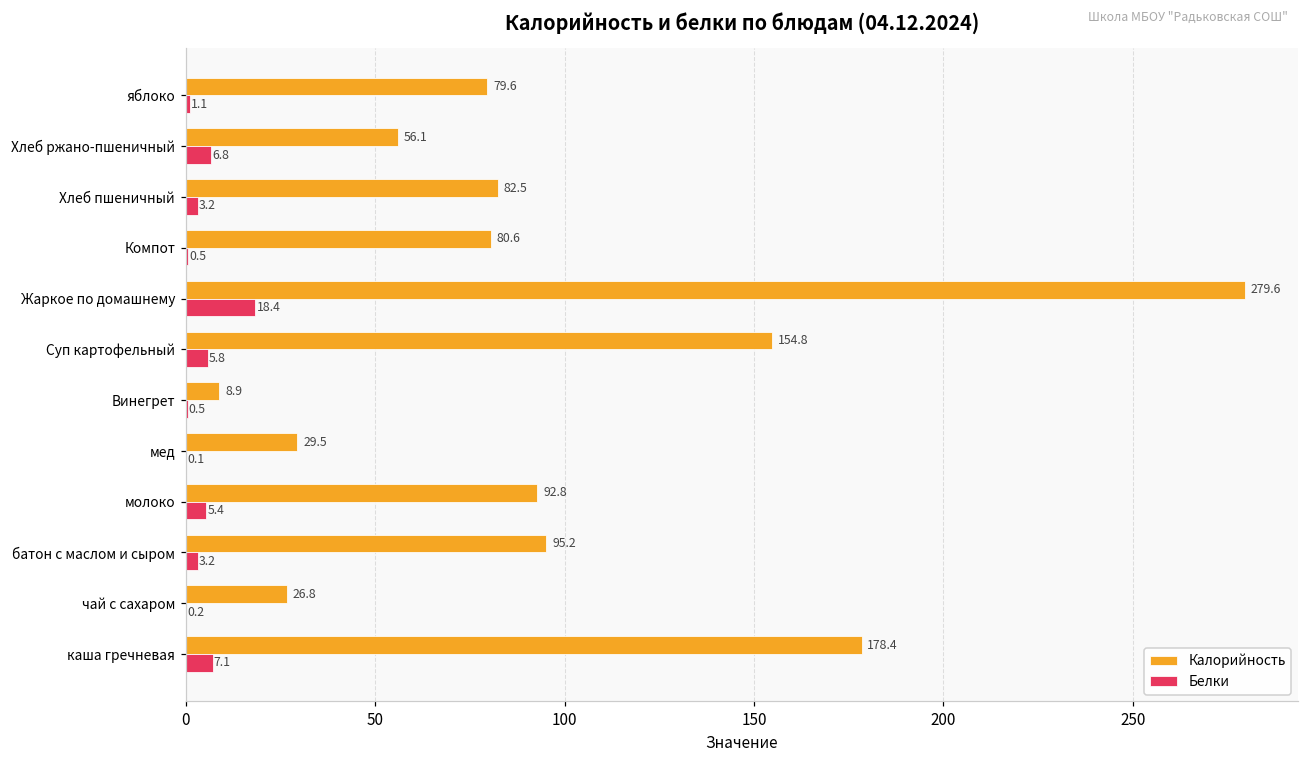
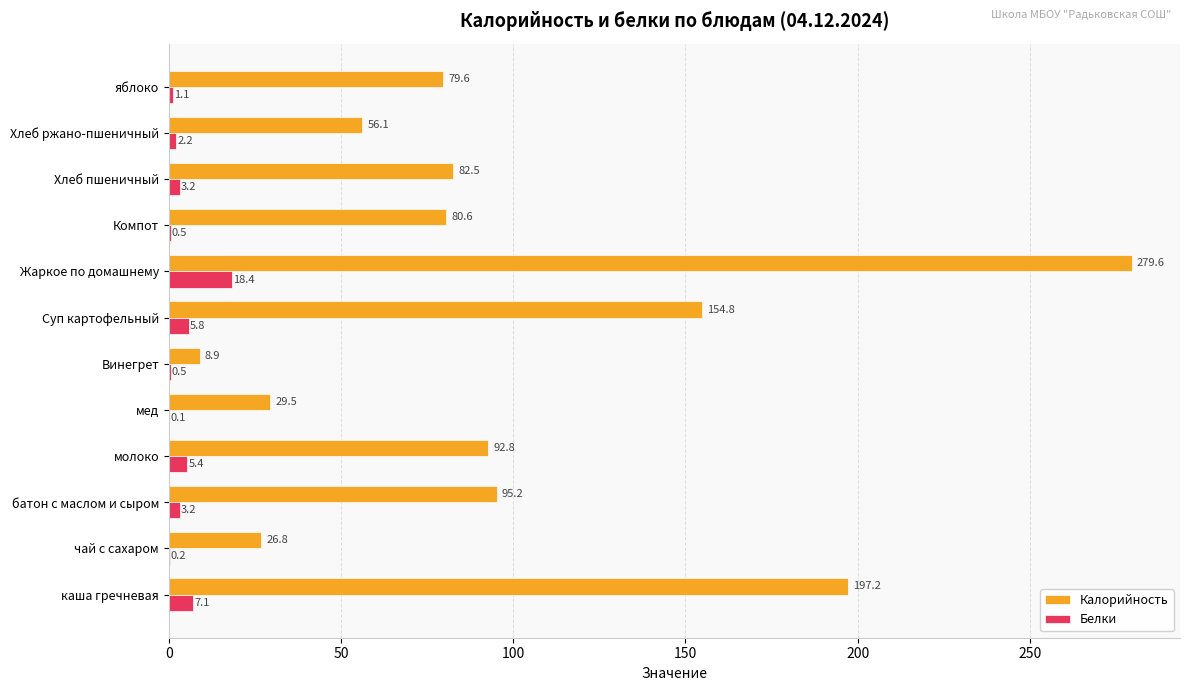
  {
    "Калорийность": {
      "яблоко": 79.6,
      "Хлеб ржано-пшеничный": 56.1,
      "Хлеб пшеничный": 82.5,
      "Компот": 80.6,
      "Жаркое по домашнему": 279.6,
      "Суп картофельный": 154.8,
      "Винегрет": 8.9,
      "мед": 29.5,
      "молоко": 92.8,
      "батон с маслом и сыром": 95.2,
      "чай с сахаром": 26.8,
-     "каша гречневая": 178.4
+     "каша гречневая": 197.2
    },
    "Белки": {
      "яблоко": 1.1,
-     "Хлеб ржано-пшеничный": 6.8,
+     "Хлеб ржано-пшеничный": 2.2,
      "Хлеб пшеничный": 3.2,
      "Компот": 0.5,
      "Жаркое по домашнему": 18.4,
      "Суп картофельный": 5.8,
      "Винегрет": 0.5,
      "мед": 0.1,
      "молоко": 5.4,
      "батон с маслом и сыром": 3.2,
      "чай с сахаром": 0.2,
      "каша гречневая": 7.1
    }
  }
